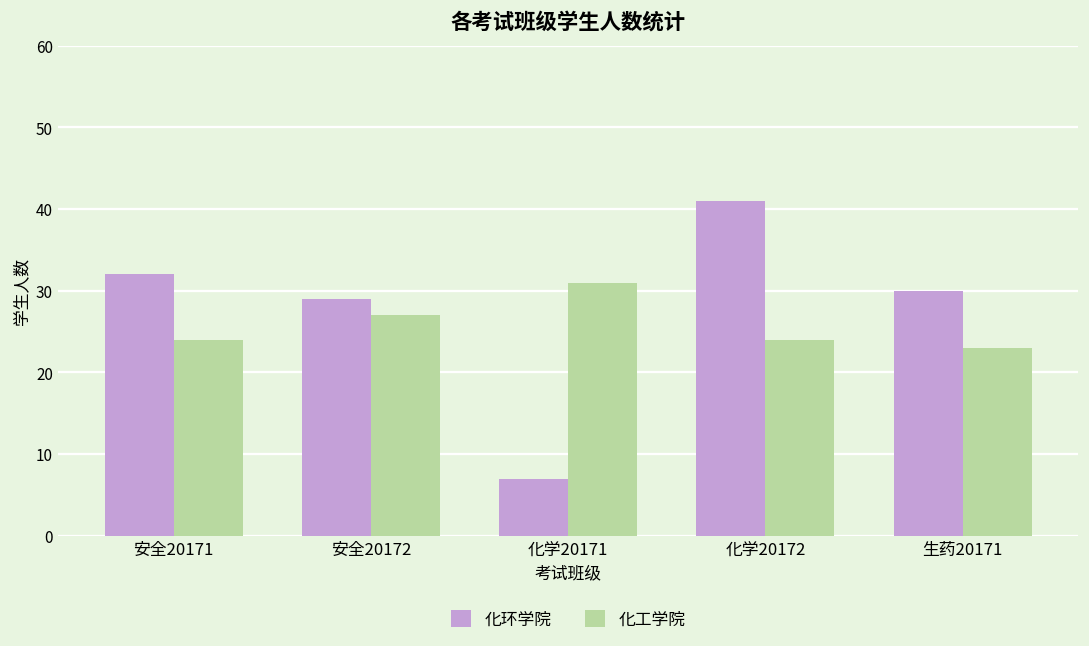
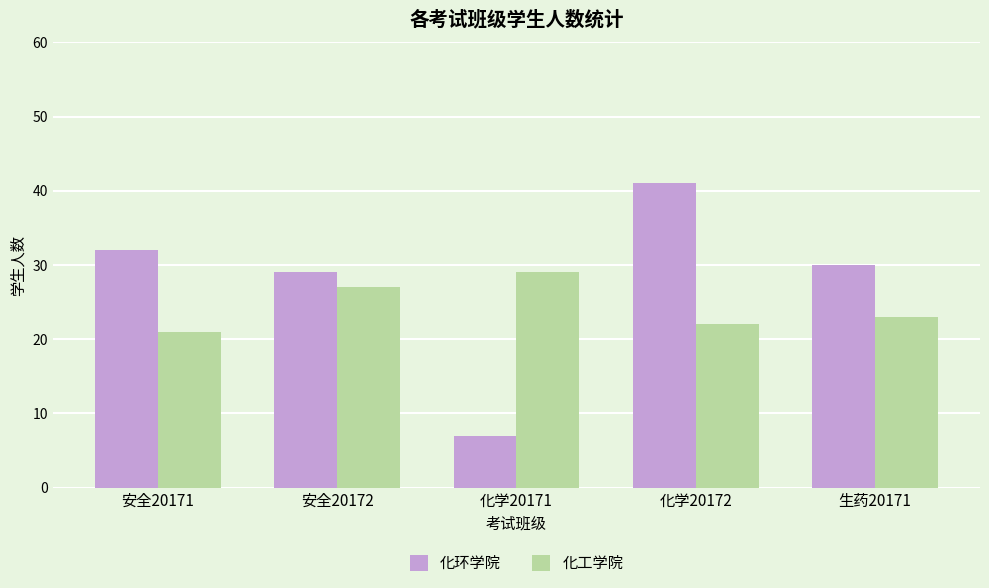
  {
    "化环学院": {
      "安全20171": 32,
      "安全20172": 29,
      "化学20171": 7,
      "化学20172": 41,
      "生药20171": 30
    },
    "化工学院": {
-     "安全20171": 24,
+     "安全20171": 21,
      "安全20172": 27,
-     "化学20171": 31,
-     "化学20172": 24,
+     "化学20171": 29,
+     "化学20172": 22,
      "生药20171": 23
    }
  }
